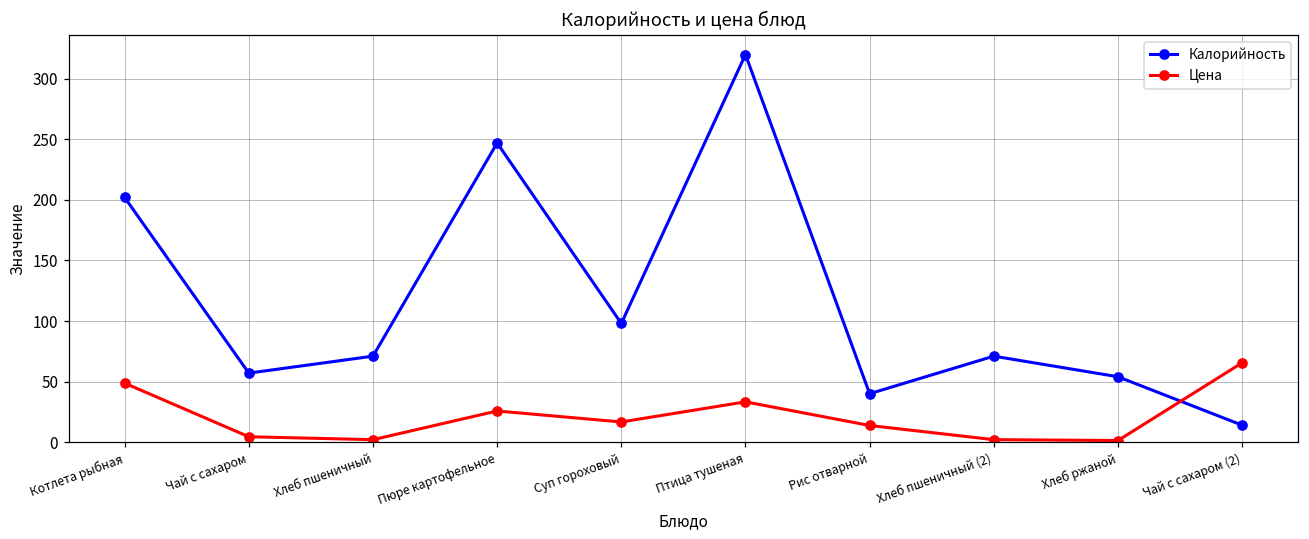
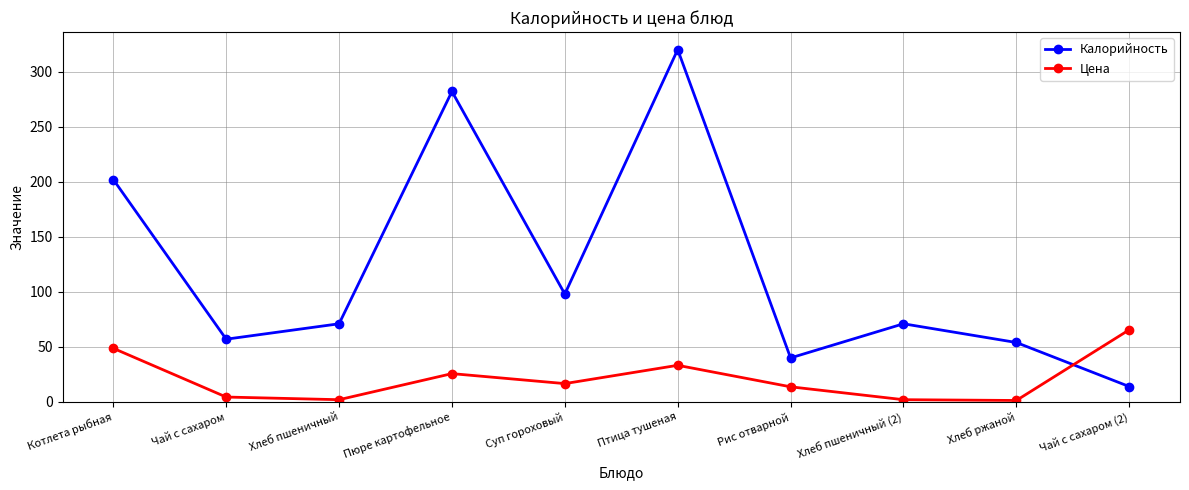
  {
    "Калорийность": {
      "Котлета рыбная": 202,
      "Чай с сахаром": 57,
      "Хлеб пшеничный": 71,
-     "Пюре картофельное": 247,
+     "Пюре картофельное": 282,
      "Суп гороховый": 98,
      "Птица тушеная": 320,
      "Рис отварной": 40,
      "Хлеб пшеничный (2)": 71,
      "Хлеб ржаной": 54,
      "Чай с сахаром (2)": 14
    },
    "Цена": {
      "Котлета рыбная": 49,
      "Чай с сахаром": 4,
      "Хлеб пшеничный": 2,
      "Пюре картофельное": 26,
      "Суп гороховый": 17,
      "Птица тушеная": 33,
      "Рис отварной": 14,
      "Хлеб пшеничный (2)": 2,
      "Хлеб ржаной": 1,
      "Чай с сахаром (2)": 66
    }
  }
